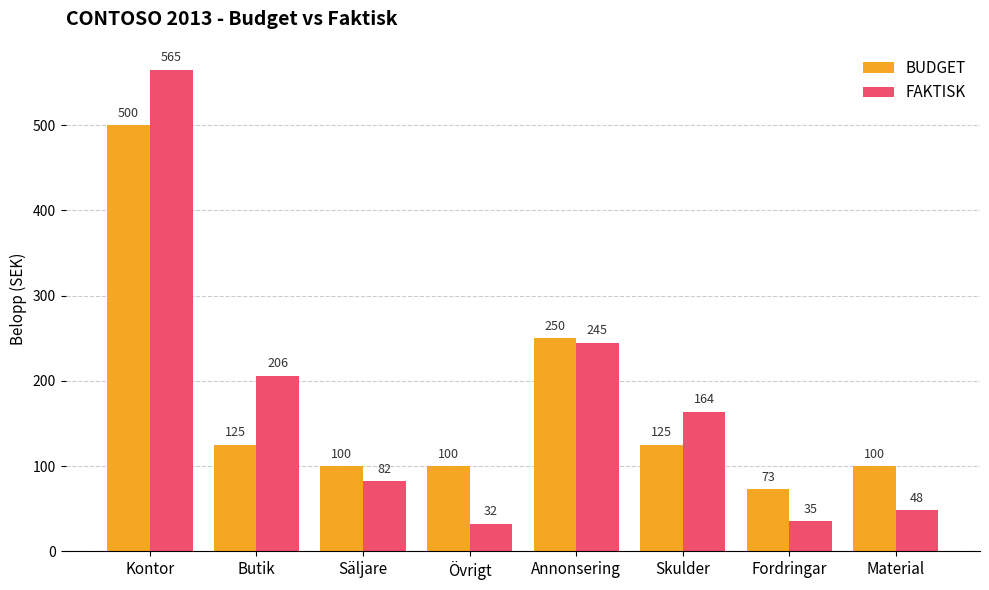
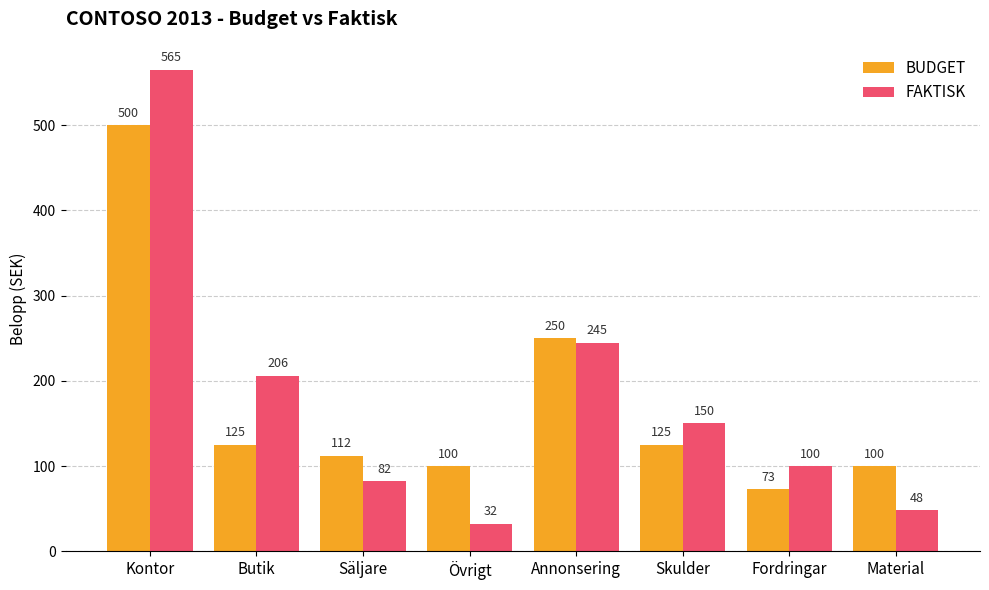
  {
    "BUDGET": {
      "Kontor": 500,
      "Butik": 125,
-     "Säljare": 100,
+     "Säljare": 112,
      "Övrigt": 100,
      "Annonsering": 250,
      "Skulder": 125,
      "Fordringar": 73,
      "Material": 100
    },
    "FAKTISK": {
      "Kontor": 565,
      "Butik": 206,
      "Säljare": 82,
      "Övrigt": 32,
      "Annonsering": 245,
-     "Skulder": 164,
-     "Fordringar": 35,
+     "Skulder": 150,
+     "Fordringar": 100,
      "Material": 48
    }
  }
